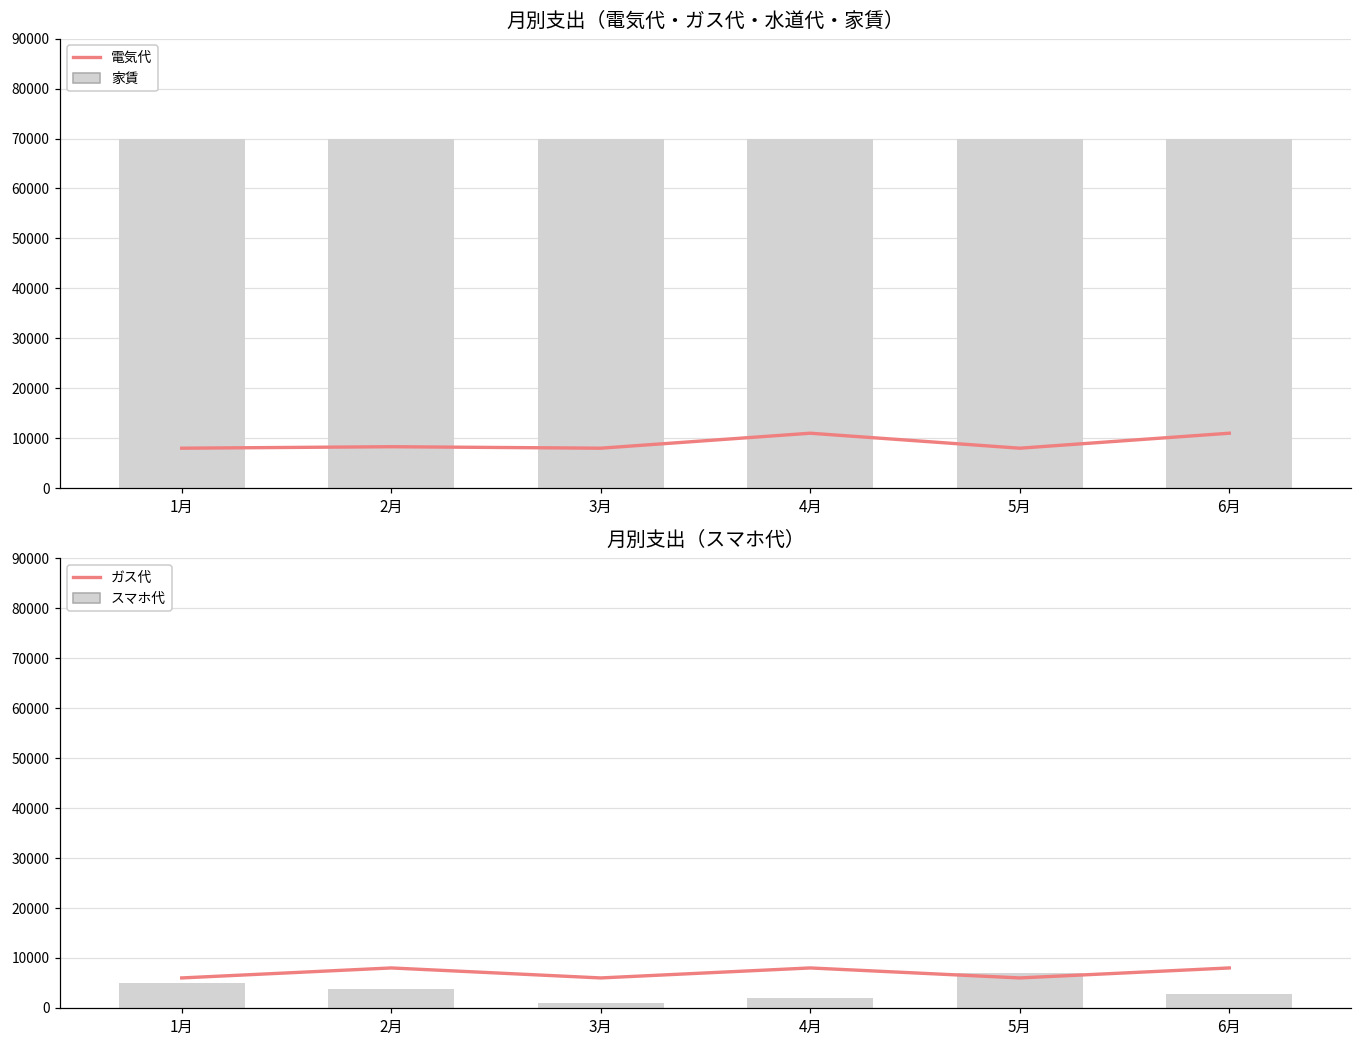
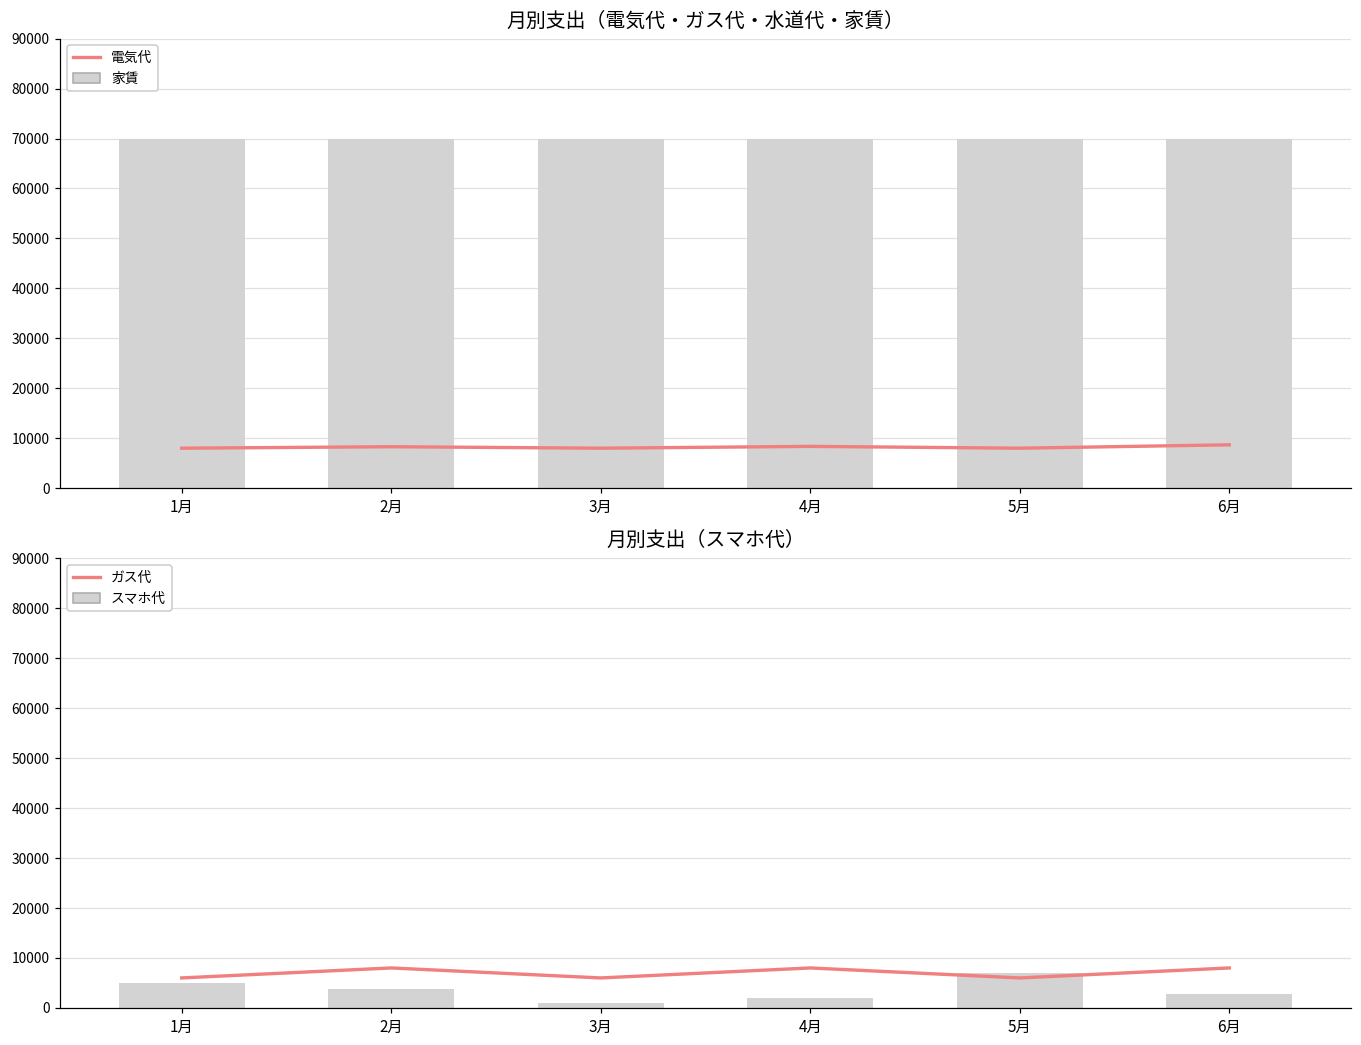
  {
    "月別支出（電気代・ガス代・水道代・家賃）": {
      "電気代": {
        "1月": 8000,
        "2月": 8000,
        "3月": 8000,
-       "4月": 11000,
+       "4月": 8000,
        "5月": 8000,
-       "6月": 11000
+       "6月": 9000
      },
      "家賃": {
        "1月": 70000,
        "2月": 70000,
        "3月": 70000,
        "4月": 70000,
        "5月": 70000,
        "6月": 70000
      }
    },
    "月別支出（スマホ代）": {
      "ガス代": {
        "1月": 6000,
        "2月": 8000,
        "3月": 6000,
        "4月": 8000,
        "5月": 6000,
        "6月": 8000
      },
      "スマホ代": {
        "1月": 5000,
        "2月": 4000,
        "3月": 1000,
        "4月": 2000,
        "5月": 7000,
        "6月": 3000
      }
    }
  }
